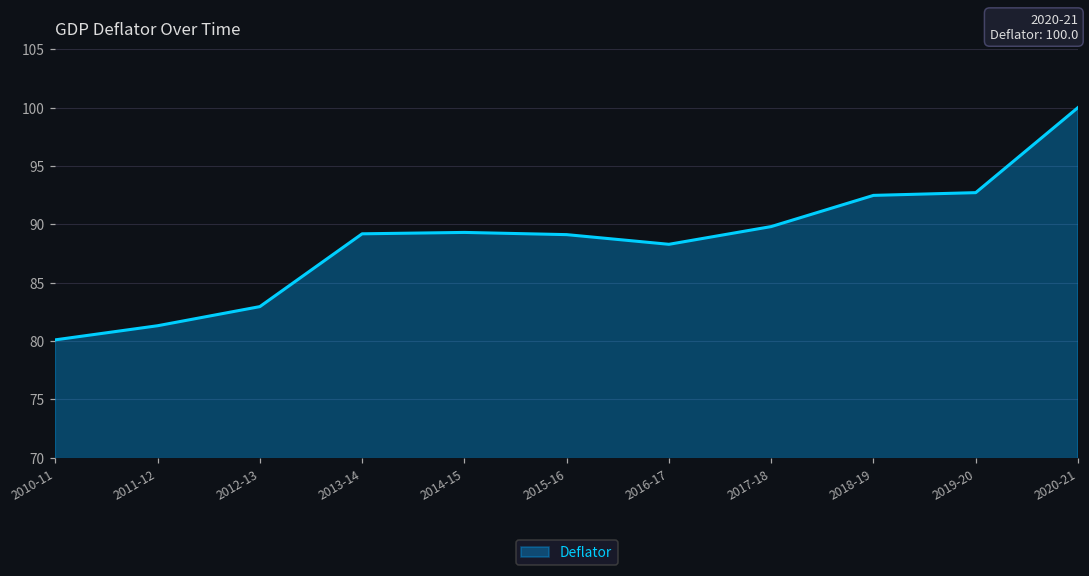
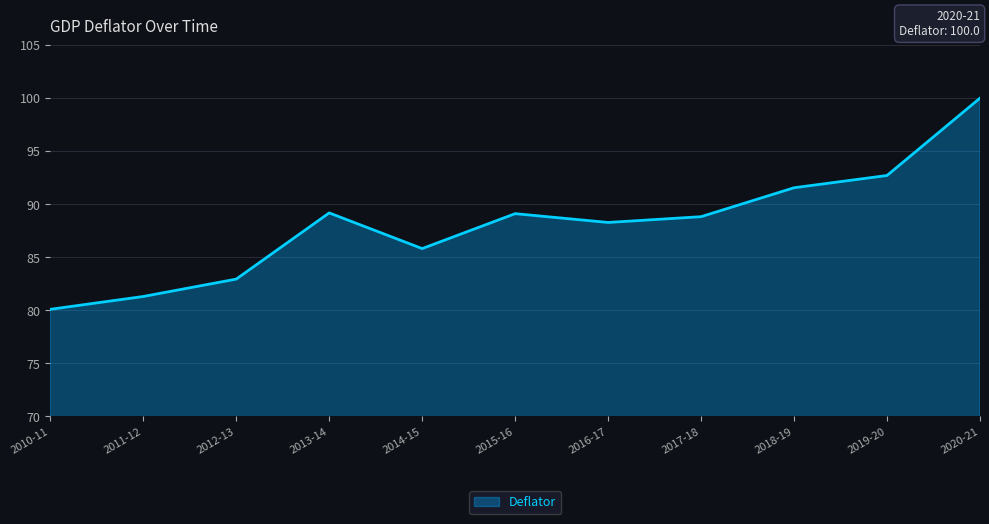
  {
    "2010-11": 80.1,
    "2011-12": 81.3,
    "2012-13": 82.9,
    "2013-14": 89.2,
-   "2014-15": 89.3,
+   "2014-15": 85.8,
    "2015-16": 89.1,
    "2016-17": 88.3,
-   "2017-18": 89.8,
-   "2018-19": 92.5,
+   "2017-18": 88.8,
+   "2018-19": 91.6,
    "2019-20": 92.7,
    "2020-21": 100.0
  }
